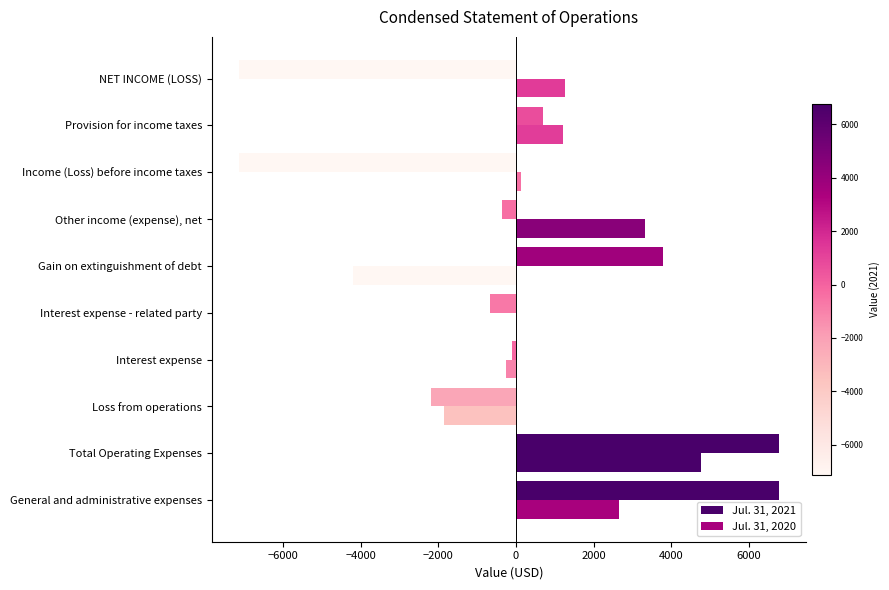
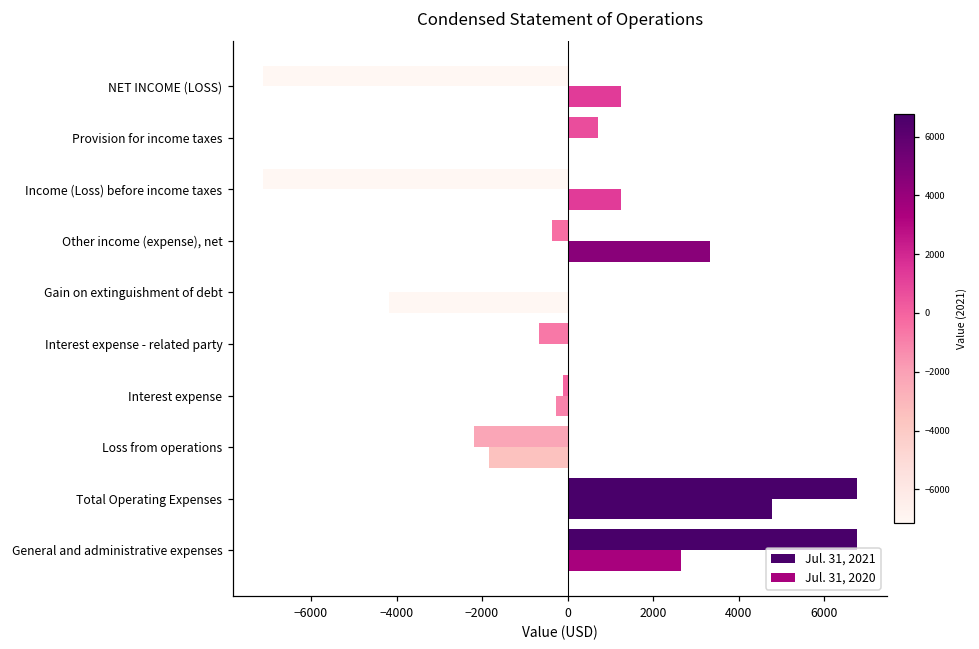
  {
    "Jul. 31, 2021": {
      "NET INCOME (LOSS)": -7100,
      "Provision for income taxes": 700,
      "Income (Loss) before income taxes": -7100,
      "Other income (expense), net": -400,
-     "Gain on extinguishment of debt": 3800,
+     "Gain on extinguishment of debt": 0,
      "Interest expense - related party": -700,
      "Interest expense": -100,
      "Loss from operations": -2200,
      "Total Operating Expenses": 6800,
      "General and administrative expenses": 6800
    },
    "Jul. 31, 2020": {
      "NET INCOME (LOSS)": 1300,
-     "Provision for income taxes": 1200,
-     "Income (Loss) before income taxes": 100,
+     "Provision for income taxes": 0,
+     "Income (Loss) before income taxes": 1300,
      "Other income (expense), net": 3300,
      "Gain on extinguishment of debt": -4200,
      "Interest expense - related party": 0,
      "Interest expense": -300,
      "Loss from operations": -1800,
      "Total Operating Expenses": 4800,
      "General and administrative expenses": 2700
    }
  }
